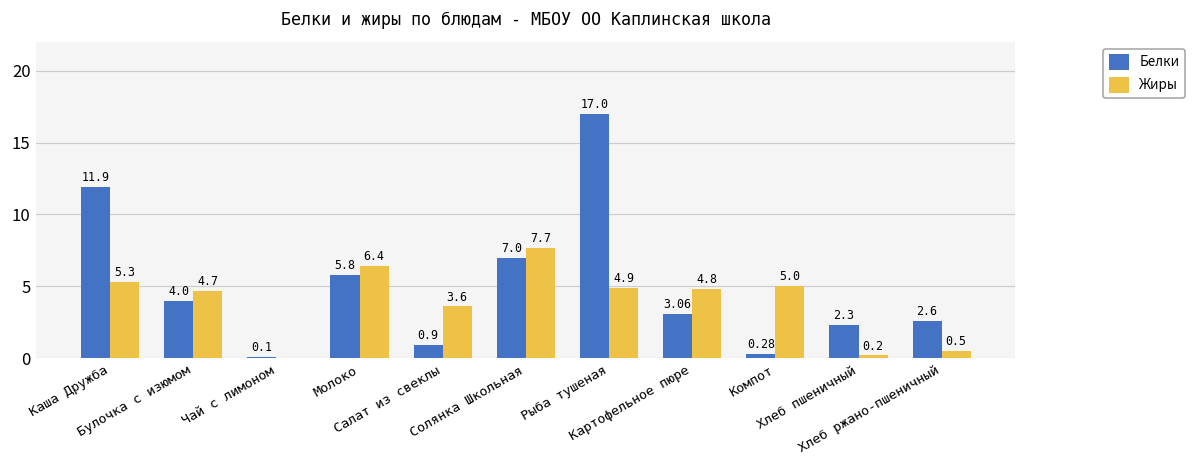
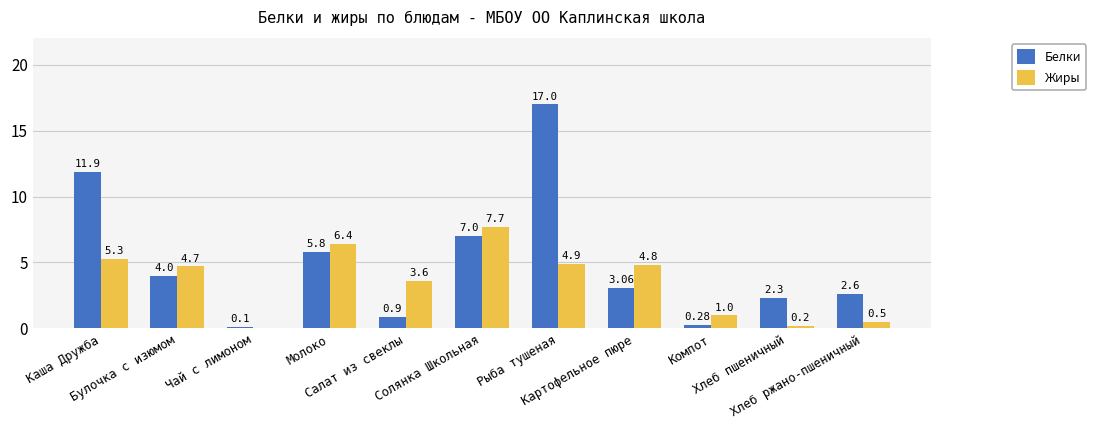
  {
    "Белки": {
      "Каша Дружба": 11.9,
      "Булочка с изюмом": 4.0,
      "Чай с лимоном": 0.1,
      "Молоко": 5.8,
      "Салат из свеклы": 0.9,
      "Солянка Школьная": 7.0,
      "Рыба тушеная": 17.0,
      "Картофельное пюре": 3.06,
      "Компот": 0.28,
      "Хлеб пшеничный": 2.3,
      "Хлеб ржано-пшеничный": 2.6
    },
    "Жиры": {
      "Каша Дружба": 5.3,
      "Булочка с изюмом": 4.7,
      "Молоко": 6.4,
      "Салат из свеклы": 3.6,
      "Солянка Школьная": 7.7,
      "Рыба тушеная": 4.9,
      "Картофельное пюре": 4.8,
-     "Компот": 5.0,
+     "Компот": 1.0,
      "Хлеб пшеничный": 0.2,
      "Хлеб ржано-пшеничный": 0.5
    }
  }
